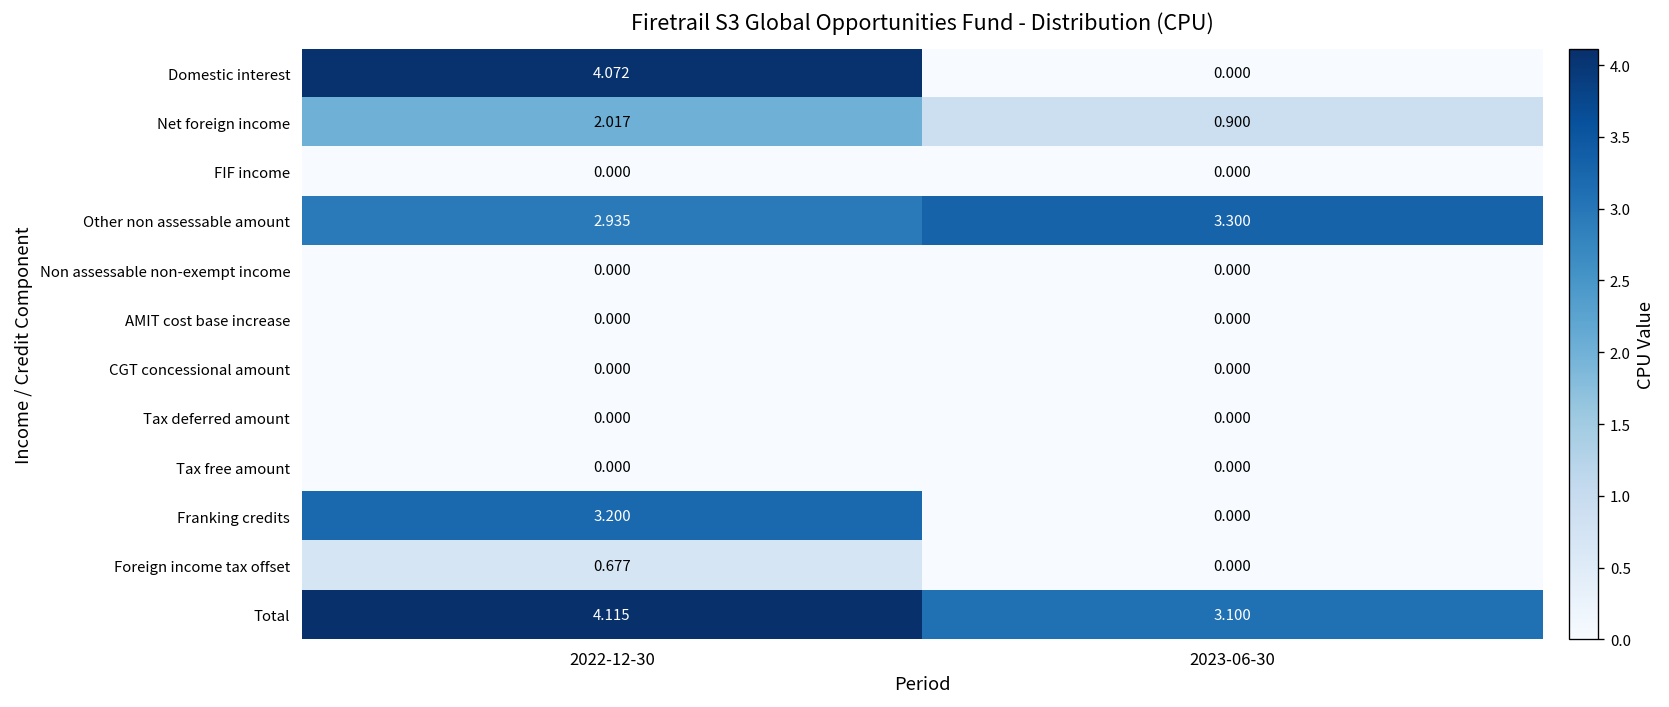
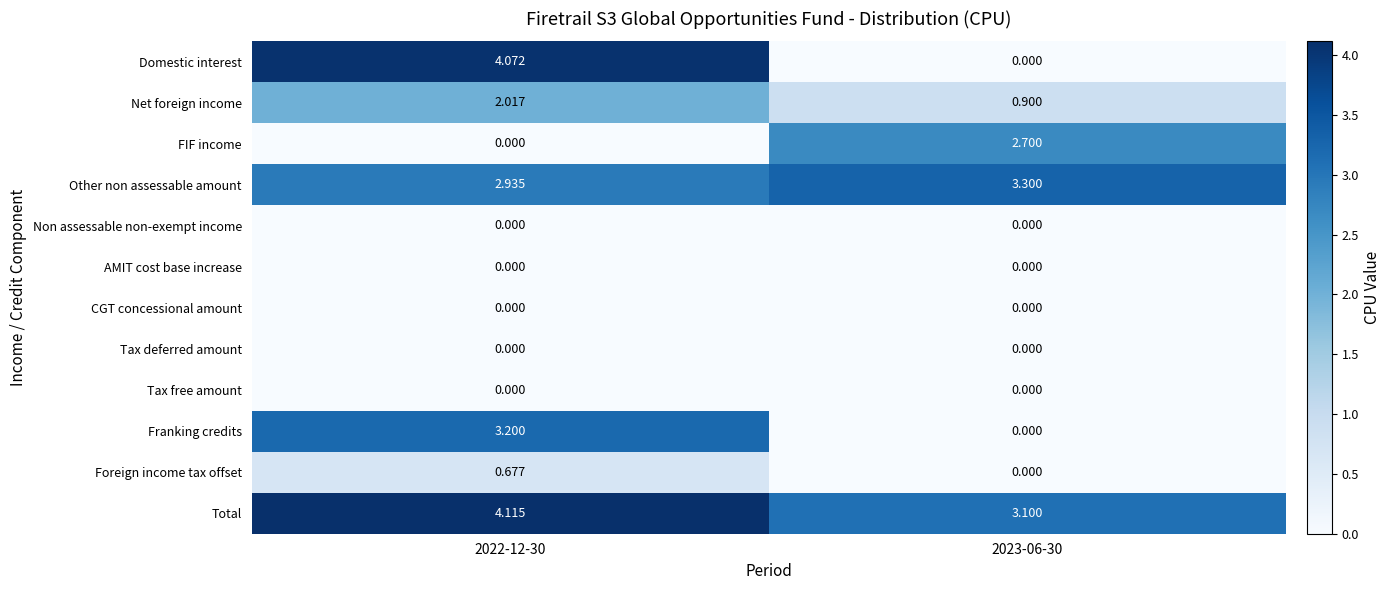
  {
    "Domestic interest": {
      "2022-12-30": 4.072,
      "2023-06-30": 0.000
    },
    "Net foreign income": {
      "2022-12-30": 2.017,
      "2023-06-30": 0.900
    },
    "FIF income": {
      "2022-12-30": 0.000,
-     "2023-06-30": 0.000
+     "2023-06-30": 2.700
    },
    "Other non assessable amount": {
      "2022-12-30": 2.935,
      "2023-06-30": 3.300
    },
    "Non assessable non-exempt income": {
      "2022-12-30": 0.000,
      "2023-06-30": 0.000
    },
    "AMIT cost base increase": {
      "2022-12-30": 0.000,
      "2023-06-30": 0.000
    },
    "CGT concessional amount": {
      "2022-12-30": 0.000,
      "2023-06-30": 0.000
    },
    "Tax deferred amount": {
      "2022-12-30": 0.000,
      "2023-06-30": 0.000
    },
    "Tax free amount": {
      "2022-12-30": 0.000,
      "2023-06-30": 0.000
    },
    "Franking credits": {
      "2022-12-30": 3.200,
      "2023-06-30": 0.000
    },
    "Foreign income tax offset": {
      "2022-12-30": 0.677,
      "2023-06-30": 0.000
    },
    "Total": {
      "2022-12-30": 4.115,
      "2023-06-30": 3.100
    }
  }
